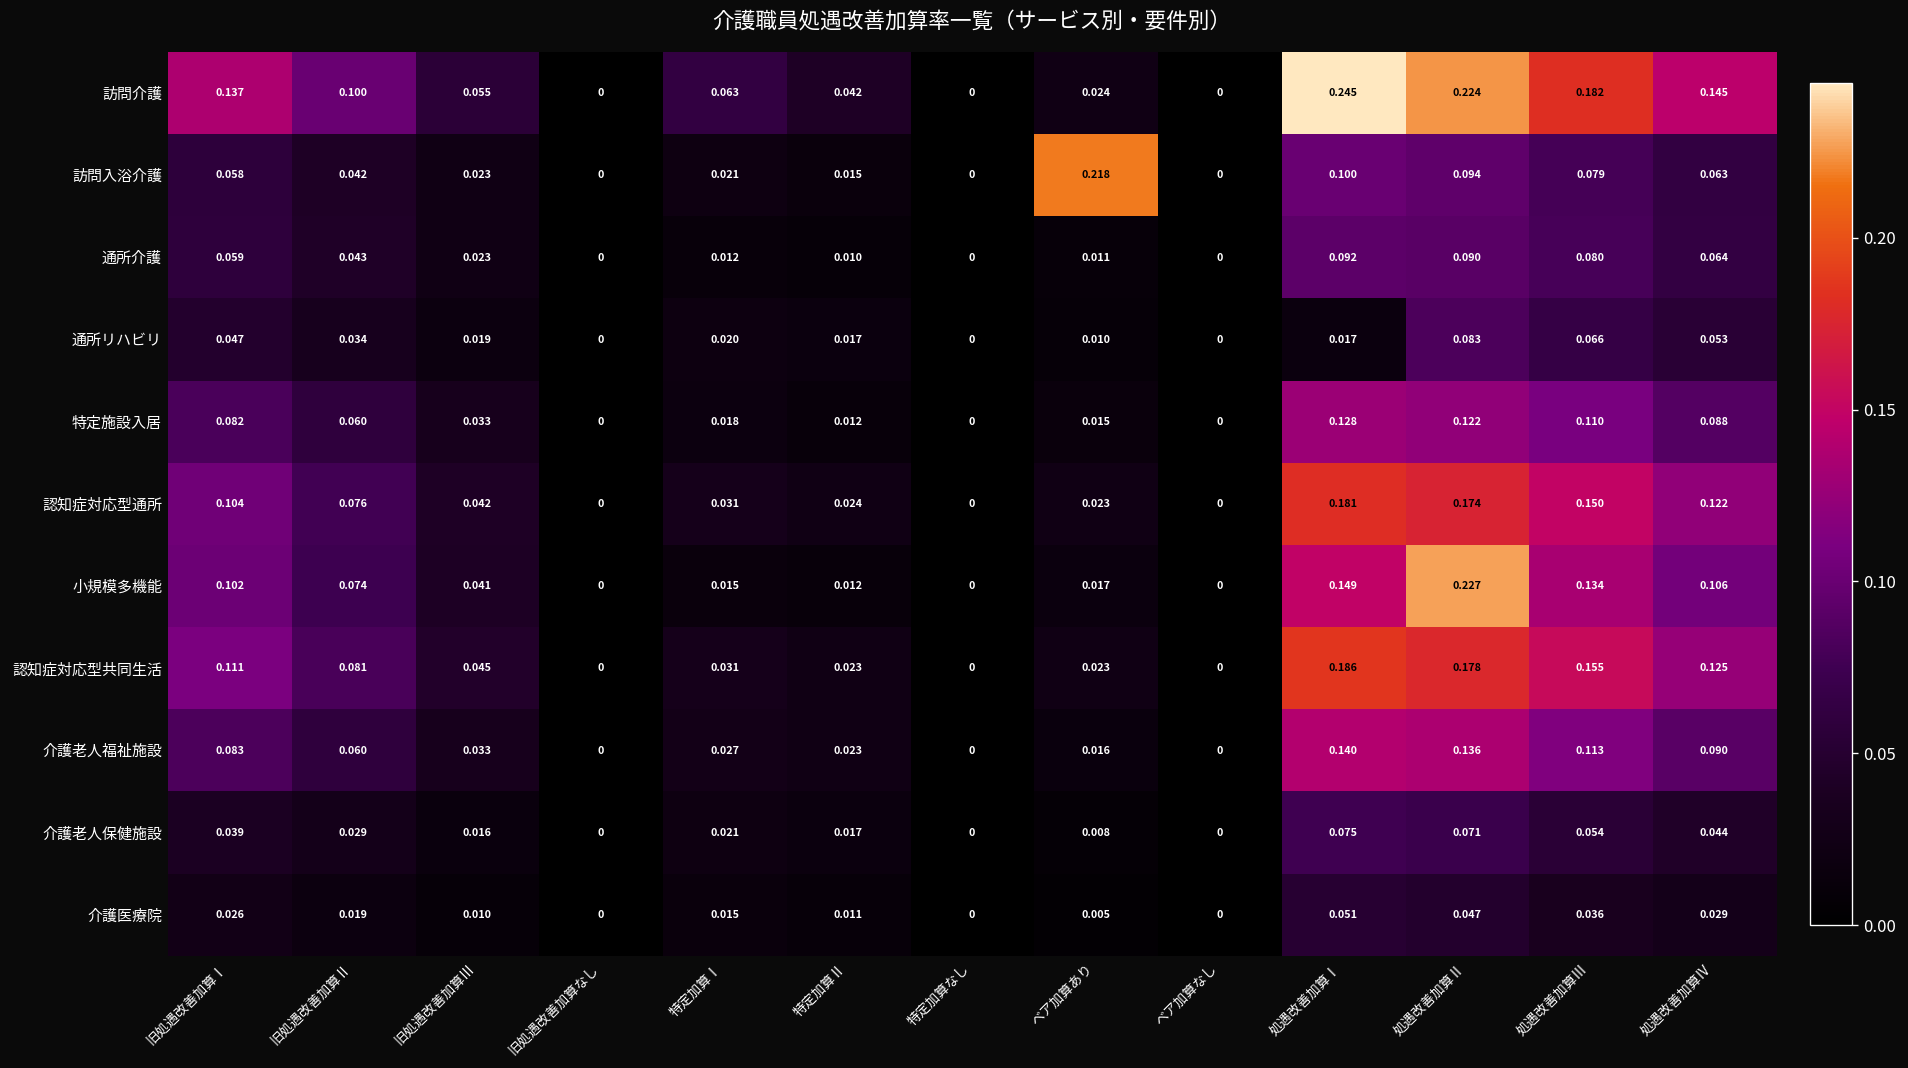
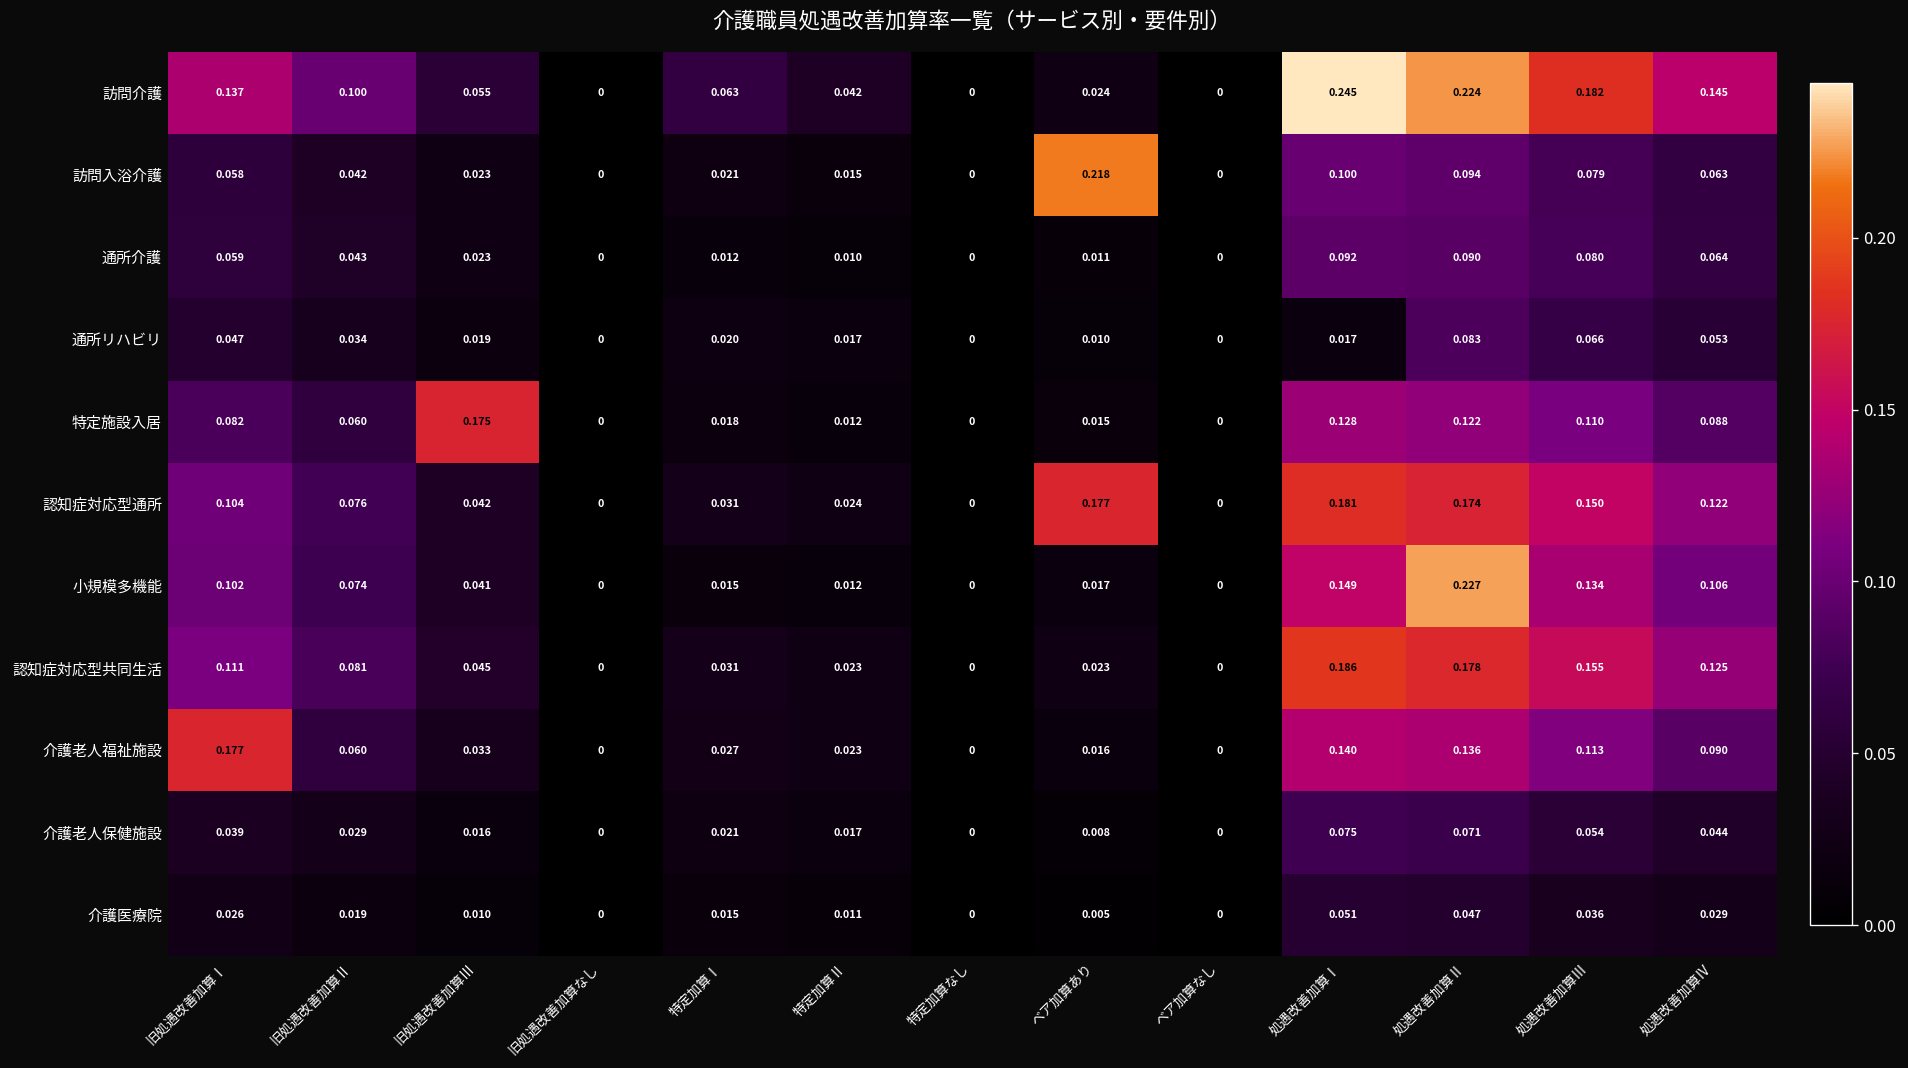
  {
    "訪問介護": {
      "旧処遇改善加算Ⅰ": 0.137,
      "旧処遇改善加算Ⅱ": 0.100,
      "旧処遇改善加算Ⅲ": 0.055,
      "旧処遇改善加算なし": 0,
      "特定加算Ⅰ": 0.063,
      "特定加算Ⅱ": 0.042,
      "特定加算なし": 0,
      "ベア加算あり": 0.024,
      "ベア加算なし": 0,
      "処遇改善加算Ⅰ": 0.245,
      "処遇改善加算Ⅱ": 0.224,
      "処遇改善加算Ⅲ": 0.182,
      "処遇改善加算Ⅳ": 0.145
    },
    "訪問入浴介護": {
      "旧処遇改善加算Ⅰ": 0.058,
      "旧処遇改善加算Ⅱ": 0.042,
      "旧処遇改善加算Ⅲ": 0.023,
      "旧処遇改善加算なし": 0,
      "特定加算Ⅰ": 0.021,
      "特定加算Ⅱ": 0.015,
      "特定加算なし": 0,
      "ベア加算あり": 0.218,
      "ベア加算なし": 0,
      "処遇改善加算Ⅰ": 0.100,
      "処遇改善加算Ⅱ": 0.094,
      "処遇改善加算Ⅲ": 0.079,
      "処遇改善加算Ⅳ": 0.063
    },
    "通所介護": {
      "旧処遇改善加算Ⅰ": 0.059,
      "旧処遇改善加算Ⅱ": 0.043,
      "旧処遇改善加算Ⅲ": 0.023,
      "旧処遇改善加算なし": 0,
      "特定加算Ⅰ": 0.012,
      "特定加算Ⅱ": 0.010,
      "特定加算なし": 0,
      "ベア加算あり": 0.011,
      "ベア加算なし": 0,
      "処遇改善加算Ⅰ": 0.092,
      "処遇改善加算Ⅱ": 0.090,
      "処遇改善加算Ⅲ": 0.080,
      "処遇改善加算Ⅳ": 0.064
    },
    "通所リハビリ": {
      "旧処遇改善加算Ⅰ": 0.047,
      "旧処遇改善加算Ⅱ": 0.034,
      "旧処遇改善加算Ⅲ": 0.019,
      "旧処遇改善加算なし": 0,
      "特定加算Ⅰ": 0.020,
      "特定加算Ⅱ": 0.017,
      "特定加算なし": 0,
      "ベア加算あり": 0.010,
      "ベア加算なし": 0,
      "処遇改善加算Ⅰ": 0.017,
      "処遇改善加算Ⅱ": 0.083,
      "処遇改善加算Ⅲ": 0.066,
      "処遇改善加算Ⅳ": 0.053
    },
    "特定施設入居": {
      "旧処遇改善加算Ⅰ": 0.082,
      "旧処遇改善加算Ⅱ": 0.060,
-     "旧処遇改善加算Ⅲ": 0.033,
+     "旧処遇改善加算Ⅲ": 0.175,
      "旧処遇改善加算なし": 0,
      "特定加算Ⅰ": 0.018,
      "特定加算Ⅱ": 0.012,
      "特定加算なし": 0,
      "ベア加算あり": 0.015,
      "ベア加算なし": 0,
      "処遇改善加算Ⅰ": 0.128,
      "処遇改善加算Ⅱ": 0.122,
      "処遇改善加算Ⅲ": 0.110,
      "処遇改善加算Ⅳ": 0.088
    },
    "認知症対応型通所": {
      "旧処遇改善加算Ⅰ": 0.104,
      "旧処遇改善加算Ⅱ": 0.076,
      "旧処遇改善加算Ⅲ": 0.042,
      "旧処遇改善加算なし": 0,
      "特定加算Ⅰ": 0.031,
      "特定加算Ⅱ": 0.024,
      "特定加算なし": 0,
-     "ベア加算あり": 0.023,
+     "ベア加算あり": 0.177,
      "ベア加算なし": 0,
      "処遇改善加算Ⅰ": 0.181,
      "処遇改善加算Ⅱ": 0.174,
      "処遇改善加算Ⅲ": 0.150,
      "処遇改善加算Ⅳ": 0.122
    },
    "小規模多機能": {
      "旧処遇改善加算Ⅰ": 0.102,
      "旧処遇改善加算Ⅱ": 0.074,
      "旧処遇改善加算Ⅲ": 0.041,
      "旧処遇改善加算なし": 0,
      "特定加算Ⅰ": 0.015,
      "特定加算Ⅱ": 0.012,
      "特定加算なし": 0,
      "ベア加算あり": 0.017,
      "ベア加算なし": 0,
      "処遇改善加算Ⅰ": 0.149,
      "処遇改善加算Ⅱ": 0.227,
      "処遇改善加算Ⅲ": 0.134,
      "処遇改善加算Ⅳ": 0.106
    },
    "認知症対応型共同生活": {
      "旧処遇改善加算Ⅰ": 0.111,
      "旧処遇改善加算Ⅱ": 0.081,
      "旧処遇改善加算Ⅲ": 0.045,
      "旧処遇改善加算なし": 0,
      "特定加算Ⅰ": 0.031,
      "特定加算Ⅱ": 0.023,
      "特定加算なし": 0,
      "ベア加算あり": 0.023,
      "ベア加算なし": 0,
      "処遇改善加算Ⅰ": 0.186,
      "処遇改善加算Ⅱ": 0.178,
      "処遇改善加算Ⅲ": 0.155,
      "処遇改善加算Ⅳ": 0.125
    },
    "介護老人福祉施設": {
-     "旧処遇改善加算Ⅰ": 0.083,
+     "旧処遇改善加算Ⅰ": 0.177,
      "旧処遇改善加算Ⅱ": 0.060,
      "旧処遇改善加算Ⅲ": 0.033,
      "旧処遇改善加算なし": 0,
      "特定加算Ⅰ": 0.027,
      "特定加算Ⅱ": 0.023,
      "特定加算なし": 0,
      "ベア加算あり": 0.016,
      "ベア加算なし": 0,
      "処遇改善加算Ⅰ": 0.140,
      "処遇改善加算Ⅱ": 0.136,
      "処遇改善加算Ⅲ": 0.113,
      "処遇改善加算Ⅳ": 0.090
    },
    "介護老人保健施設": {
      "旧処遇改善加算Ⅰ": 0.039,
      "旧処遇改善加算Ⅱ": 0.029,
      "旧処遇改善加算Ⅲ": 0.016,
      "旧処遇改善加算なし": 0,
      "特定加算Ⅰ": 0.021,
      "特定加算Ⅱ": 0.017,
      "特定加算なし": 0,
      "ベア加算あり": 0.008,
      "ベア加算なし": 0,
      "処遇改善加算Ⅰ": 0.075,
      "処遇改善加算Ⅱ": 0.071,
      "処遇改善加算Ⅲ": 0.054,
      "処遇改善加算Ⅳ": 0.044
    },
    "介護医療院": {
      "旧処遇改善加算Ⅰ": 0.026,
      "旧処遇改善加算Ⅱ": 0.019,
      "旧処遇改善加算Ⅲ": 0.010,
      "旧処遇改善加算なし": 0,
      "特定加算Ⅰ": 0.015,
      "特定加算Ⅱ": 0.011,
      "特定加算なし": 0,
      "ベア加算あり": 0.005,
      "ベア加算なし": 0,
      "処遇改善加算Ⅰ": 0.051,
      "処遇改善加算Ⅱ": 0.047,
      "処遇改善加算Ⅲ": 0.036,
      "処遇改善加算Ⅳ": 0.029
    }
  }
